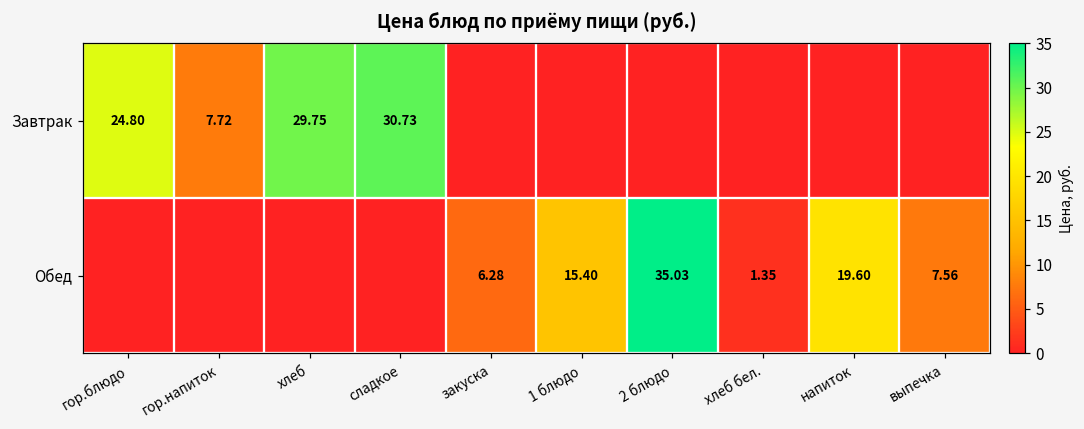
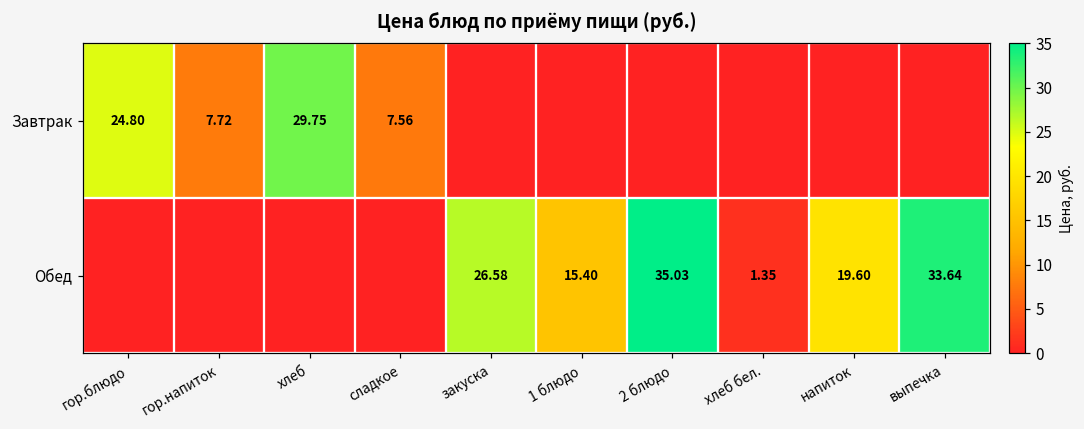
  {
    "Завтрак": {
      "гор.блюдо": 24.80,
      "гор.напиток": 7.72,
      "хлеб": 29.75,
-     "сладкое": 30.73
+     "сладкое": 7.56
    },
    "Обед": {
-     "закуска": 6.28,
+     "закуска": 26.58,
      "1 блюдо": 15.40,
      "2 блюдо": 35.03,
      "хлеб бел.": 1.35,
      "напиток": 19.60,
-     "выпечка": 7.56
+     "выпечка": 33.64
    }
  }
